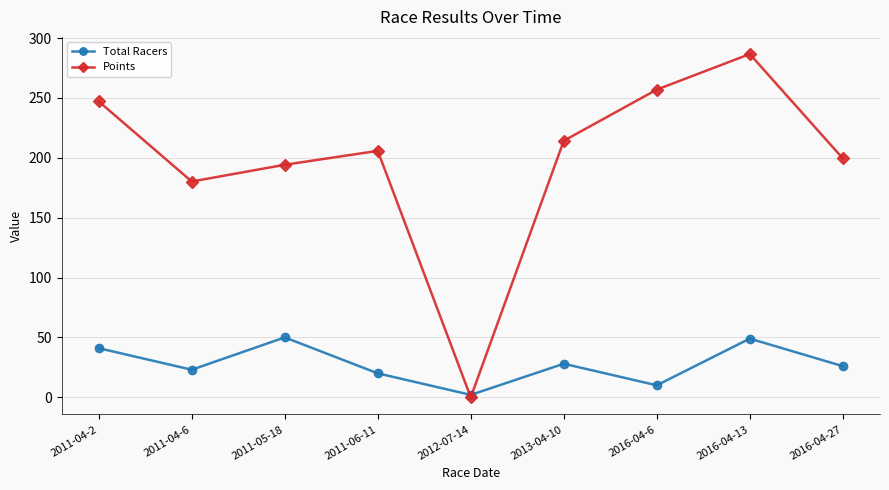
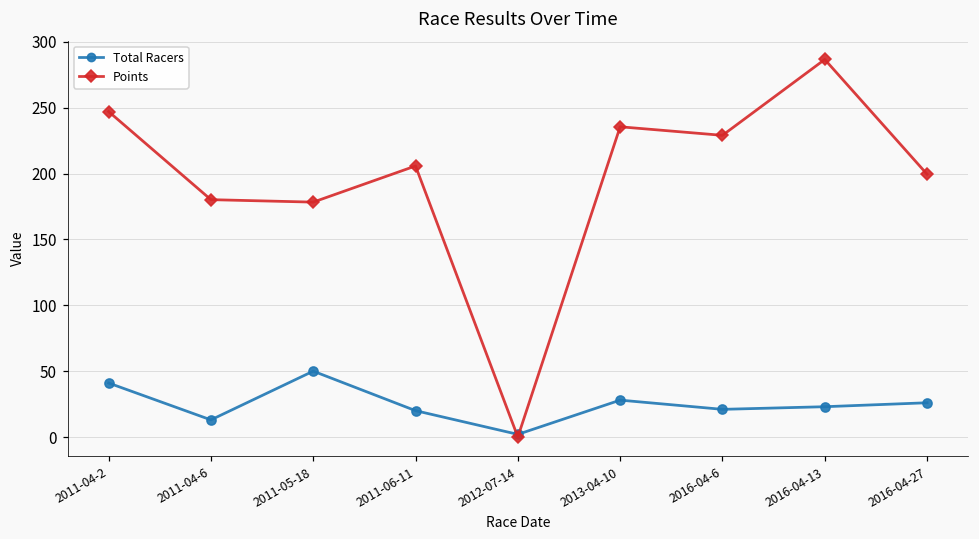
  {
    "Total Racers": {
      "2011-04-2": 41,
-     "2011-04-6": 23,
+     "2011-04-6": 13,
      "2011-05-18": 50,
      "2011-06-11": 20,
      "2013-04-10": 28,
-     "2016-04-6": 10,
-     "2016-04-13": 49,
+     "2016-04-6": 21,
+     "2016-04-13": 23,
      "2016-04-27": 26
    },
    "Points": {
      "2011-04-2": 247,
      "2011-04-6": 180,
-     "2011-05-18": 194,
+     "2011-05-18": 178,
      "2011-06-11": 206,
-     "2013-04-10": 214,
-     "2016-04-6": 257,
+     "2013-04-10": 236,
+     "2016-04-6": 229,
      "2016-04-13": 287,
      "2016-04-27": 200
    }
  }
